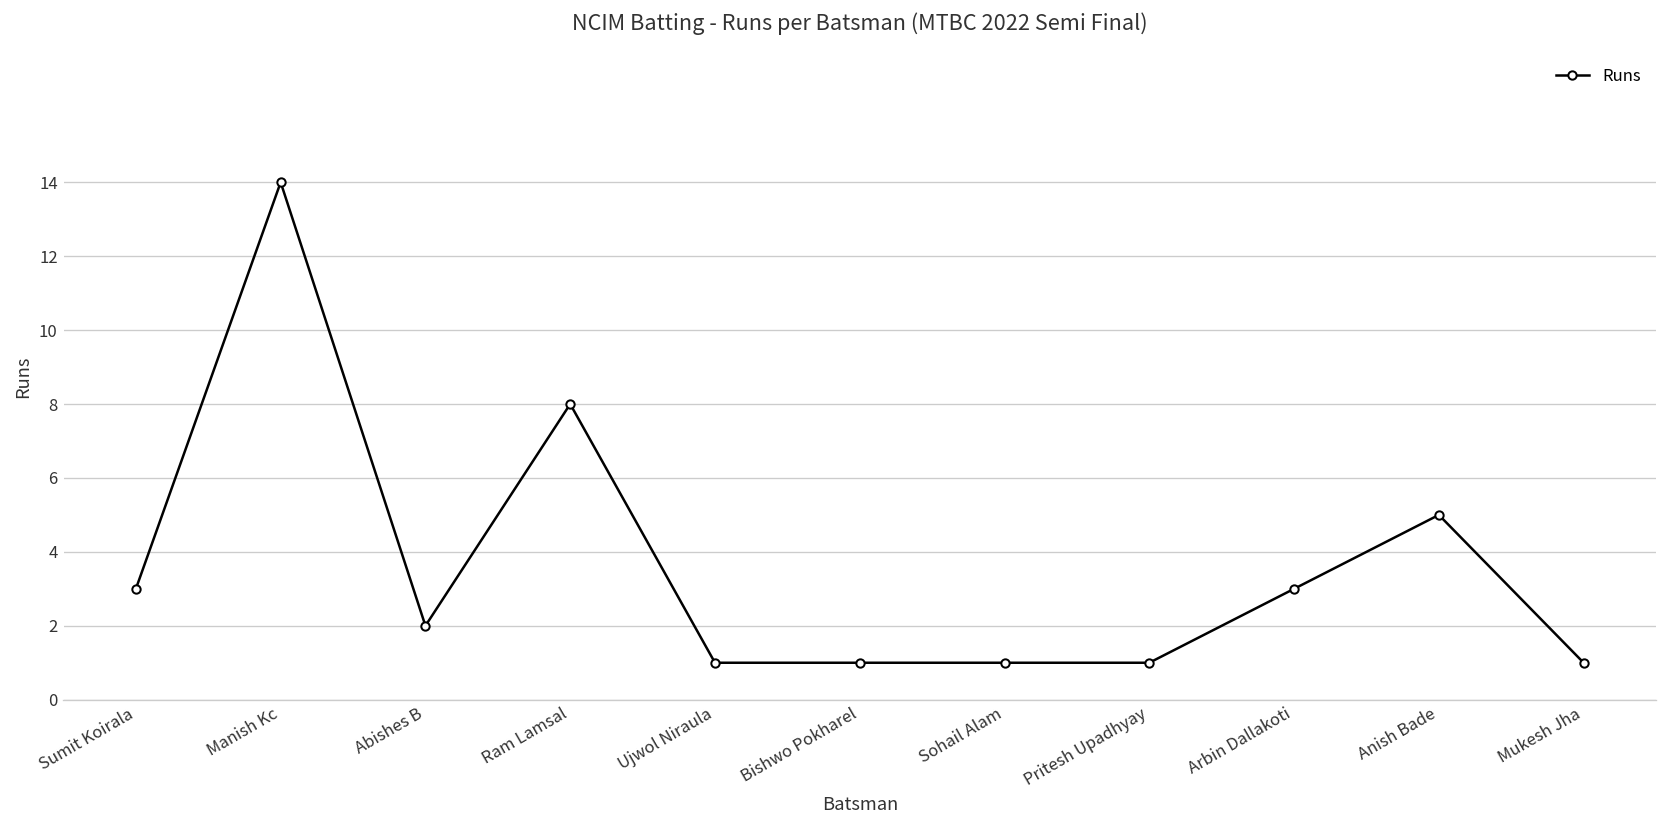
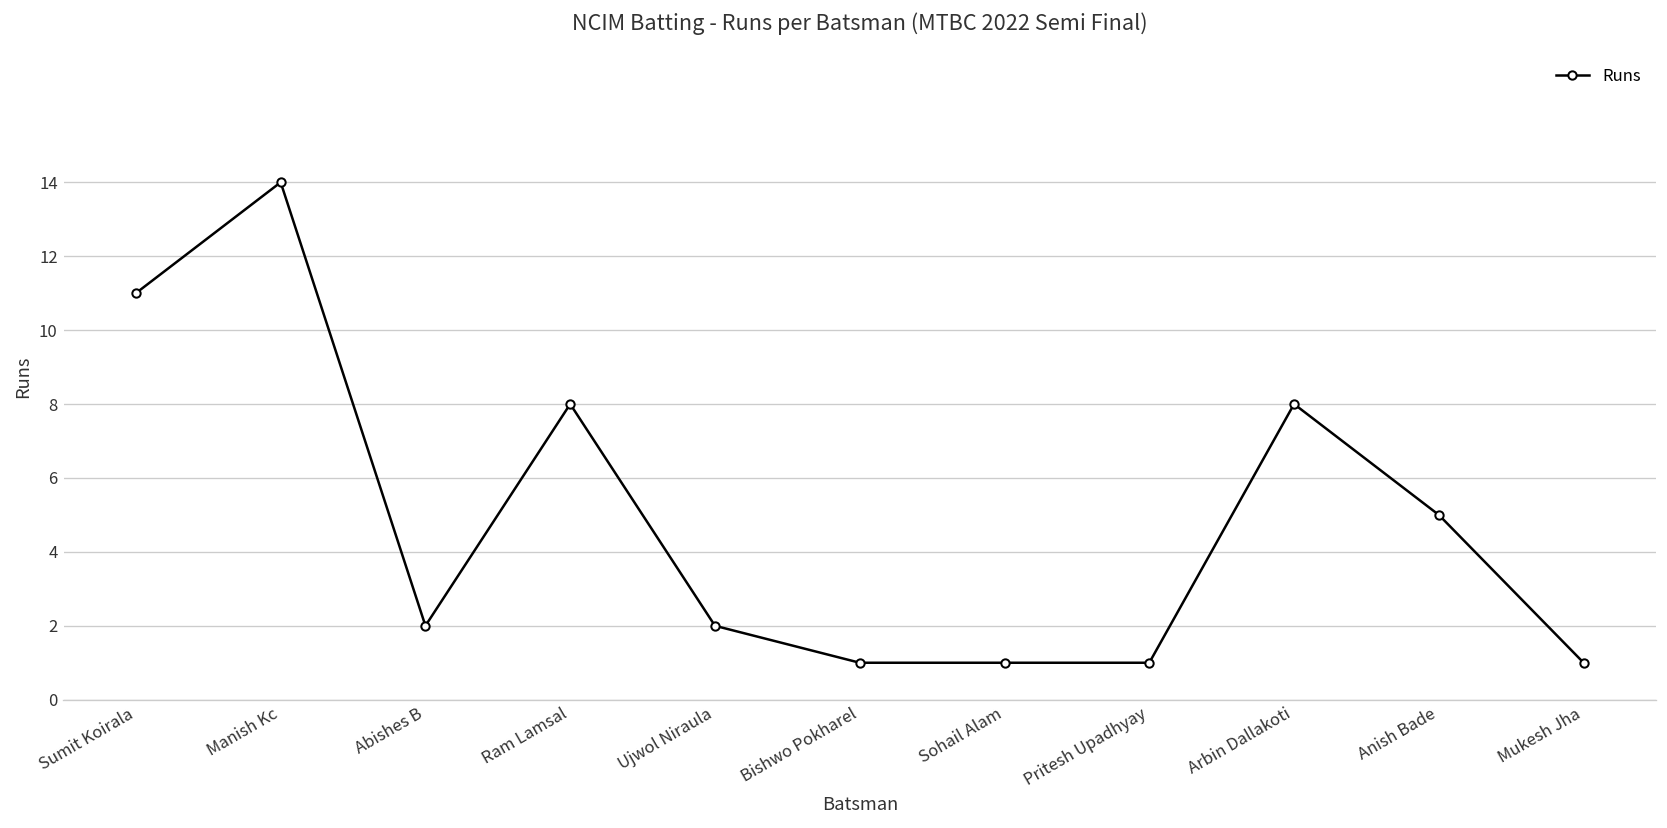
  {
-   "Sumit Koirala": 3,
+   "Sumit Koirala": 11,
    "Manish Kc": 14,
    "Abishes B": 2,
    "Ram Lamsal": 8,
-   "Ujwol Niraula": 1,
+   "Ujwol Niraula": 2,
    "Bishwo Pokharel": 1,
    "Sohail Alam": 1,
    "Pritesh Upadhyay": 1,
-   "Arbin Dallakoti": 3,
+   "Arbin Dallakoti": 8,
    "Anish Bade": 5,
    "Mukesh Jha": 1
  }
